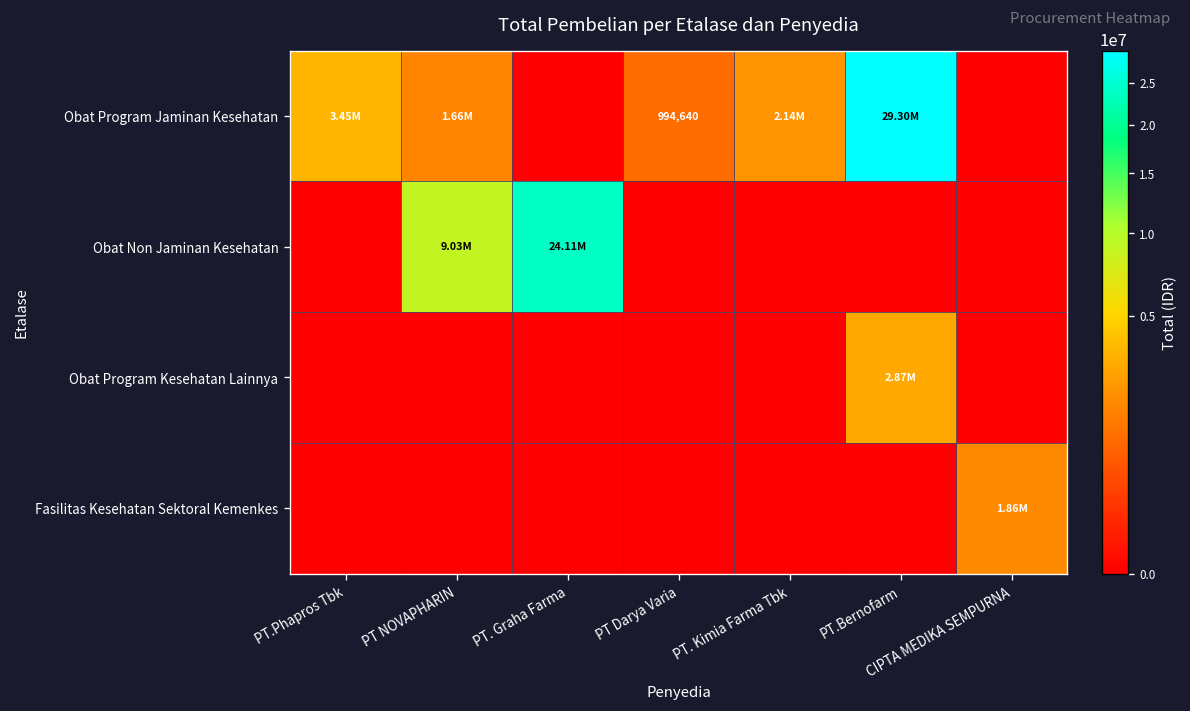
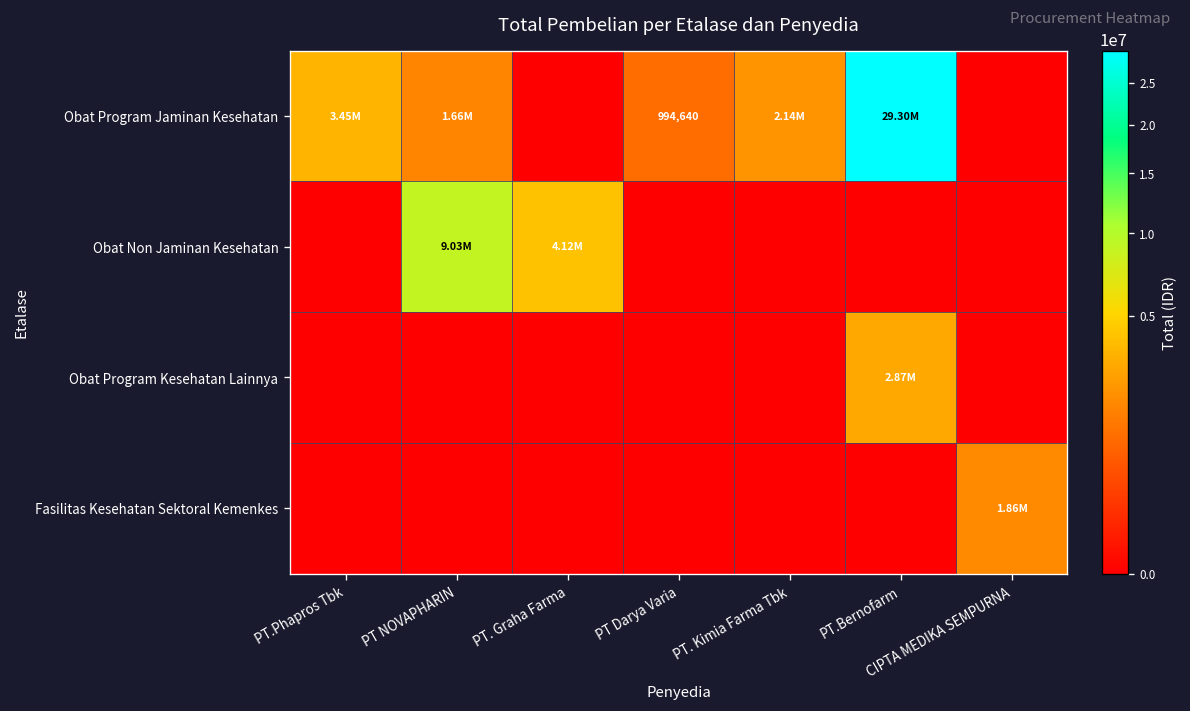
  {
    "Obat Program Jaminan Kesehatan": {
      "PT.Phapros Tbk": "3.45M",
      "PT NOVAPHARIN": "1.66M",
      "PT Darya Varia": "994,640",
      "PT. Kimia Farma Tbk": "2.14M",
      "PT.Bernofarm": "29.30M"
    },
    "Obat Non Jaminan Kesehatan": {
      "PT NOVAPHARIN": "9.03M",
-     "PT. Graha Farma": "24.11M"
+     "PT. Graha Farma": "4.12M"
    },
    "Obat Program Kesehatan Lainnya": {
      "PT.Bernofarm": "2.87M"
    },
    "Fasilitas Kesehatan Sektoral Kemenkes": {
      "CIPTA MEDIKA SEMPURNA": "1.86M"
    }
  }
